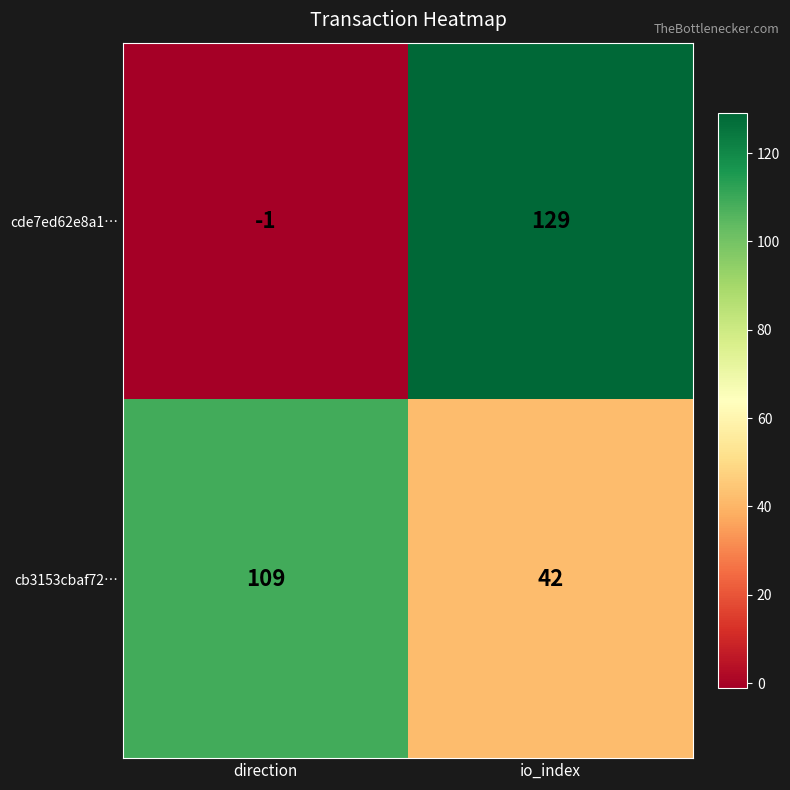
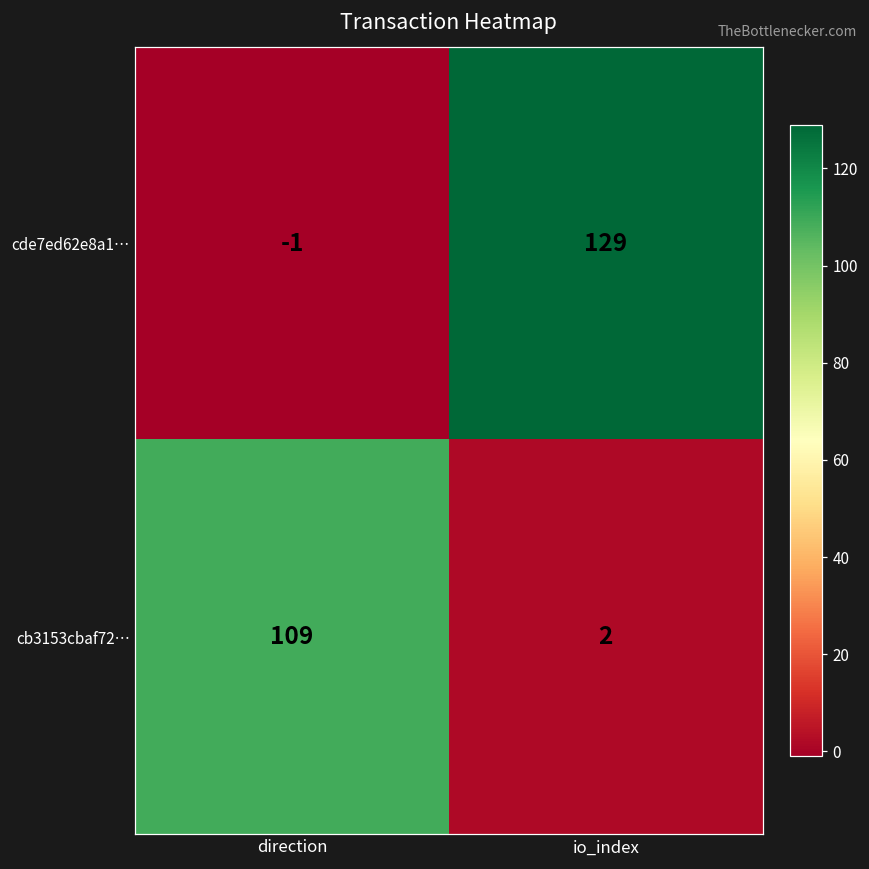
  {
    "cde7ed62e8a1…": {
      "direction": -1,
      "io_index": 129
    },
    "cb3153cbaf72…": {
      "direction": 109,
-     "io_index": 42
+     "io_index": 2
    }
  }
